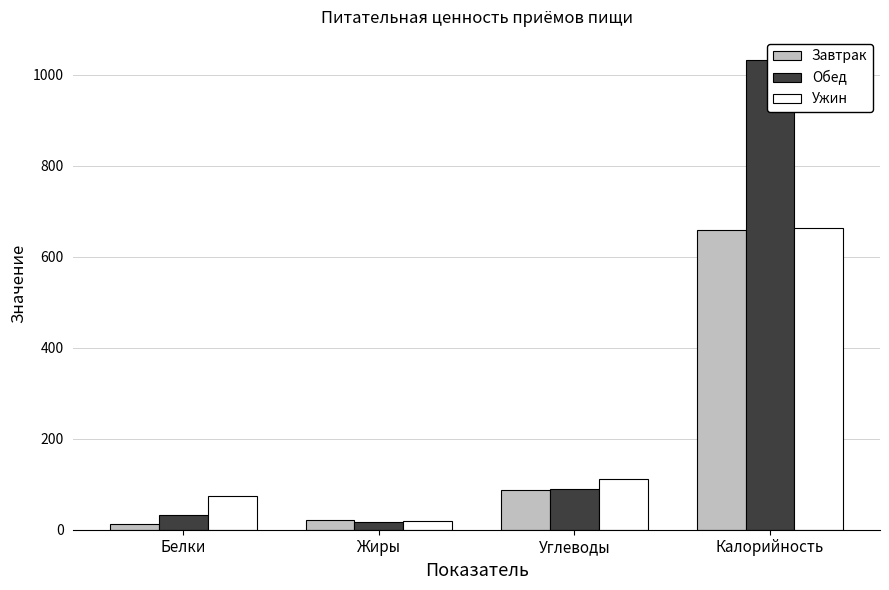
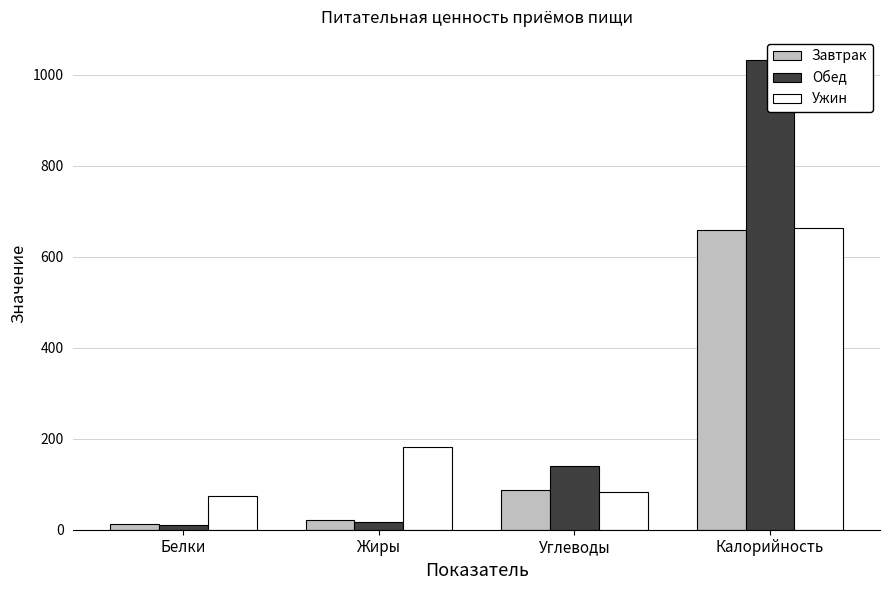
  {
    "Завтрак": {
      "Белки": 10,
      "Жиры": 20,
      "Углеводы": 90,
      "Калорийность": 660
    },
    "Обед": {
-     "Белки": 30,
+     "Белки": 10,
      "Жиры": 20,
-     "Углеводы": 90
+     "Углеводы": 140
    },
    "Ужин": {
      "Белки": 70,
-     "Жиры": 20,
-     "Углеводы": 110,
+     "Жиры": 180,
+     "Углеводы": 80,
      "Калорийность": 660
    }
  }
